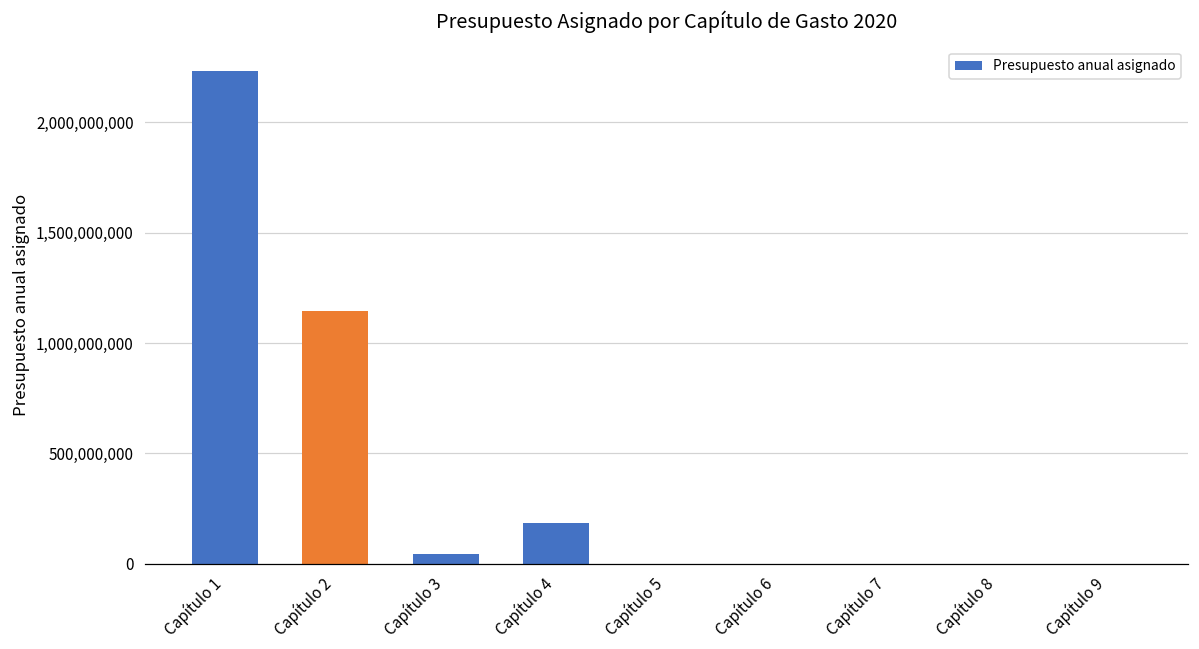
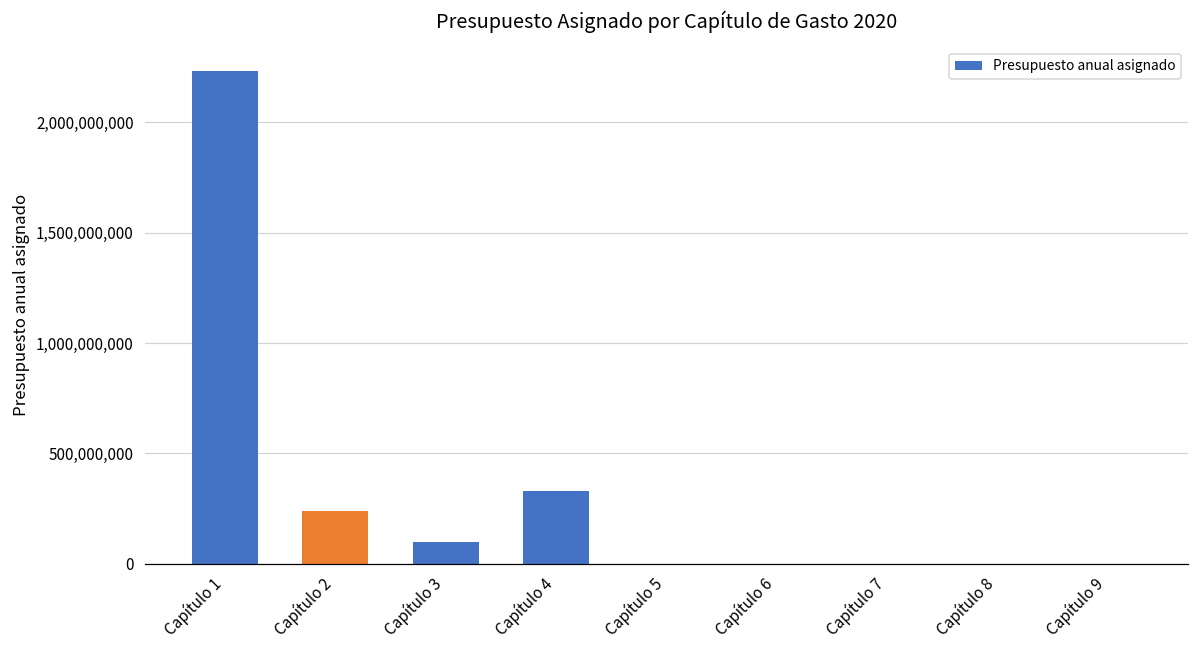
  {
    "Capítulo 1": "2,230,000,000",
-   "Capítulo 2": "1,140,000,000",
-   "Capítulo 3": "40,000,000",
-   "Capítulo 4": "180,000,000",
+   "Capítulo 2": "240,000,000",
+   "Capítulo 3": "100,000,000",
+   "Capítulo 4": "330,000,000",
    "Capítulo 5": "0",
    "Capítulo 6": "0",
    "Capítulo 7": "0",
    "Capítulo 8": "0",
    "Capítulo 9": "0"
  }
